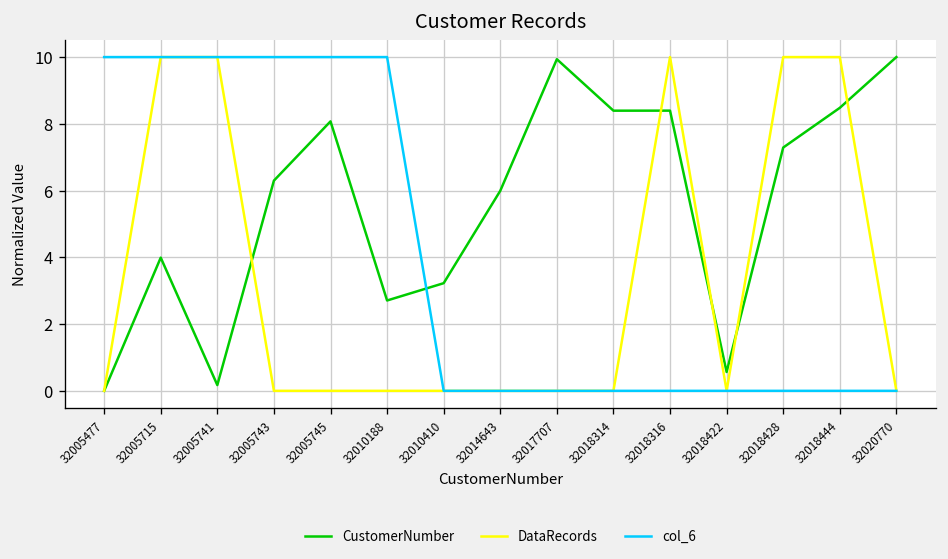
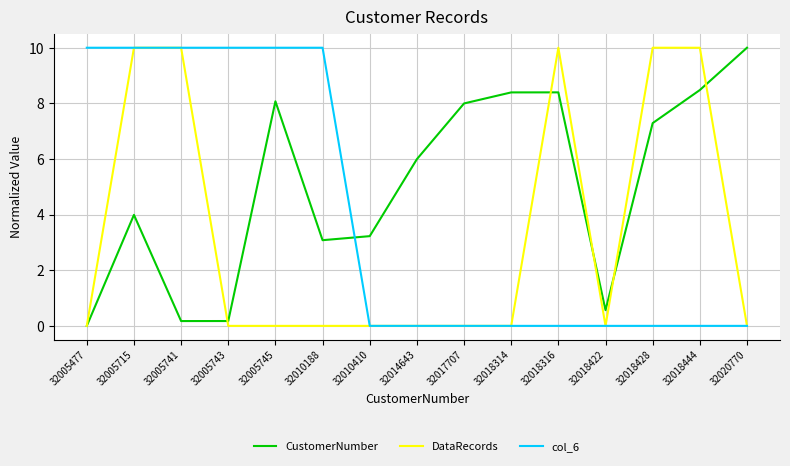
  {
    "CustomerNumber": {
      "32005715": 4.0,
      "32005741": 0.2,
-     "32005743": 6.3,
+     "32005743": 0.2,
      "32005745": 8.1,
-     "32010188": 2.7,
+     "32010188": 3.1,
      "32010410": 3.2,
      "32014643": 6.0,
-     "32017707": 9.9,
+     "32017707": 8.0,
      "32018314": 8.4,
      "32018316": 8.4,
      "32018422": 0.6,
      "32018428": 7.3,
      "32018444": 8.5,
      "32020770": 10.0
    },
    "DataRecords": {
      "32005743": 0.0,
      "32005745": 0.0,
      "32010188": 0.0,
      "32018316": 10.0,
      "32018428": 10.0,
      "32018444": 10.0
    },
    "col_6": {
      "32005477": 10.0,
      "32005743": 10.0,
      "32005745": 10.0,
      "32010188": 10.0,
      "32018316": 0.0,
      "32018428": 0.0,
      "32018444": 0.0
    }
  }
